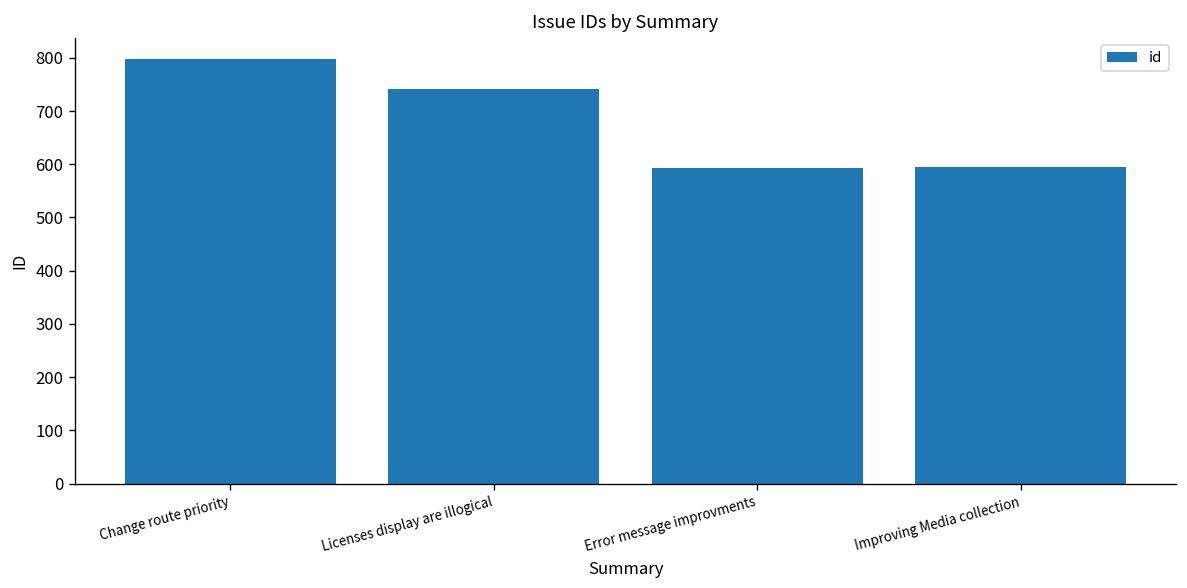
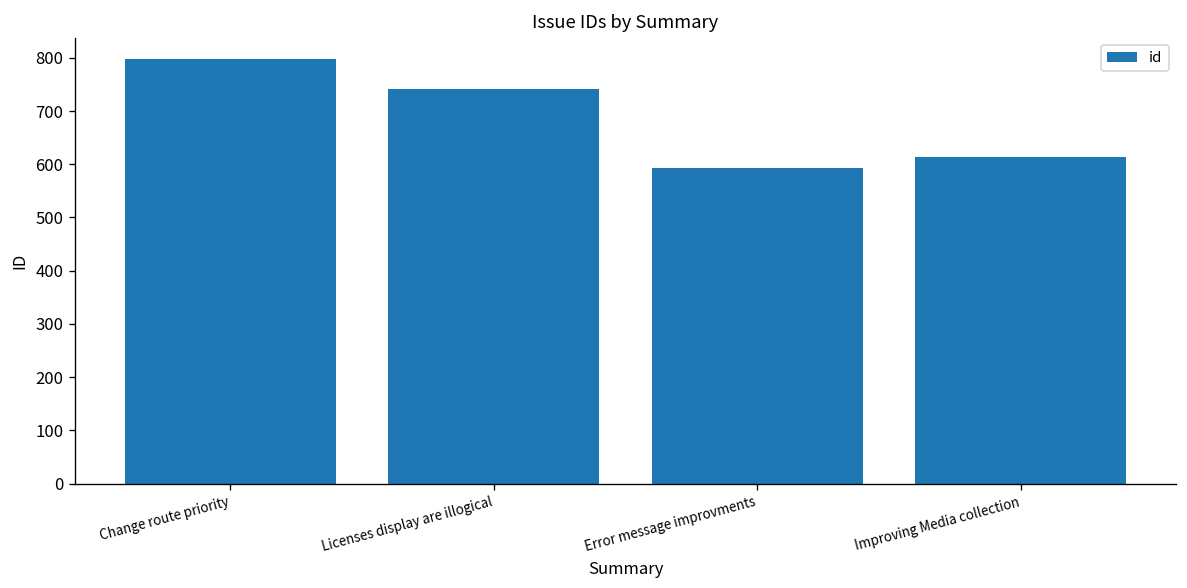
  {
    "Change route priority": 800,
    "Licenses display are illogical": 740,
    "Error message improvments": 590,
-   "Improving Media collection": 590
+   "Improving Media collection": 610
  }
